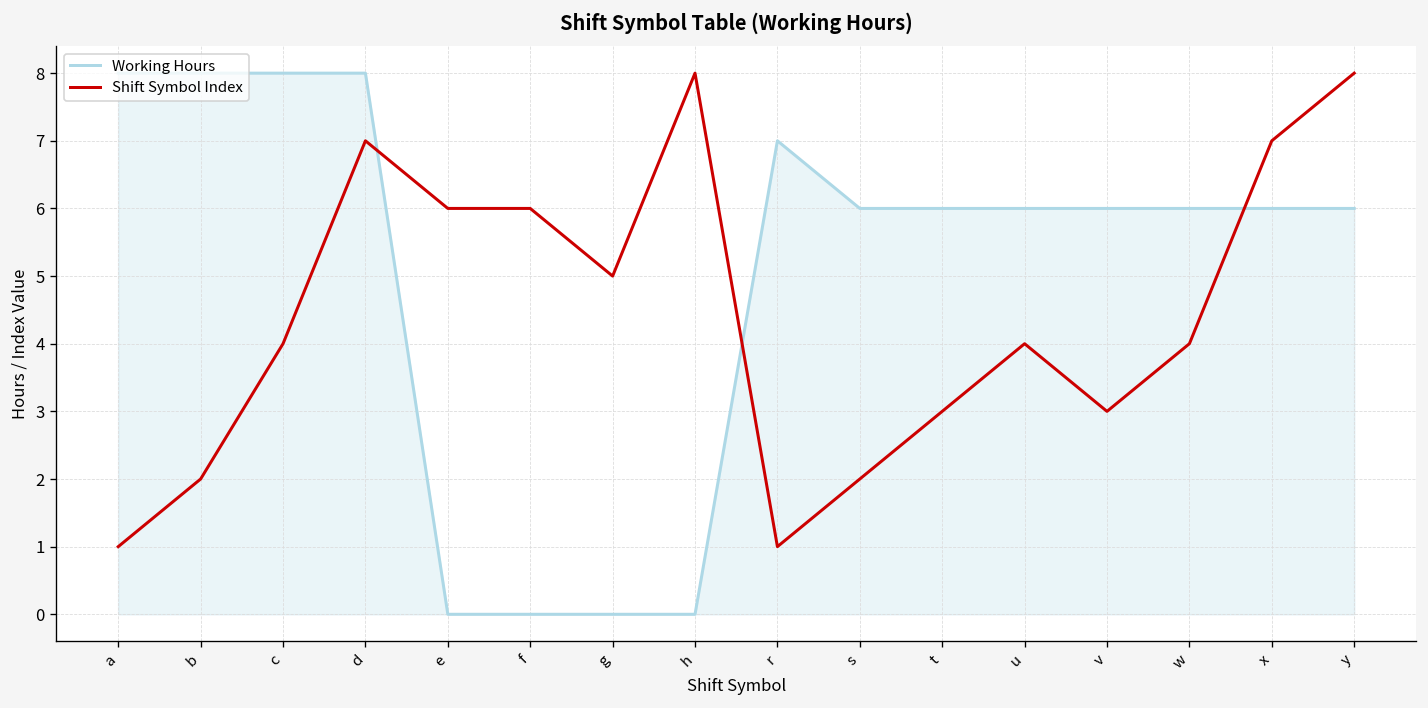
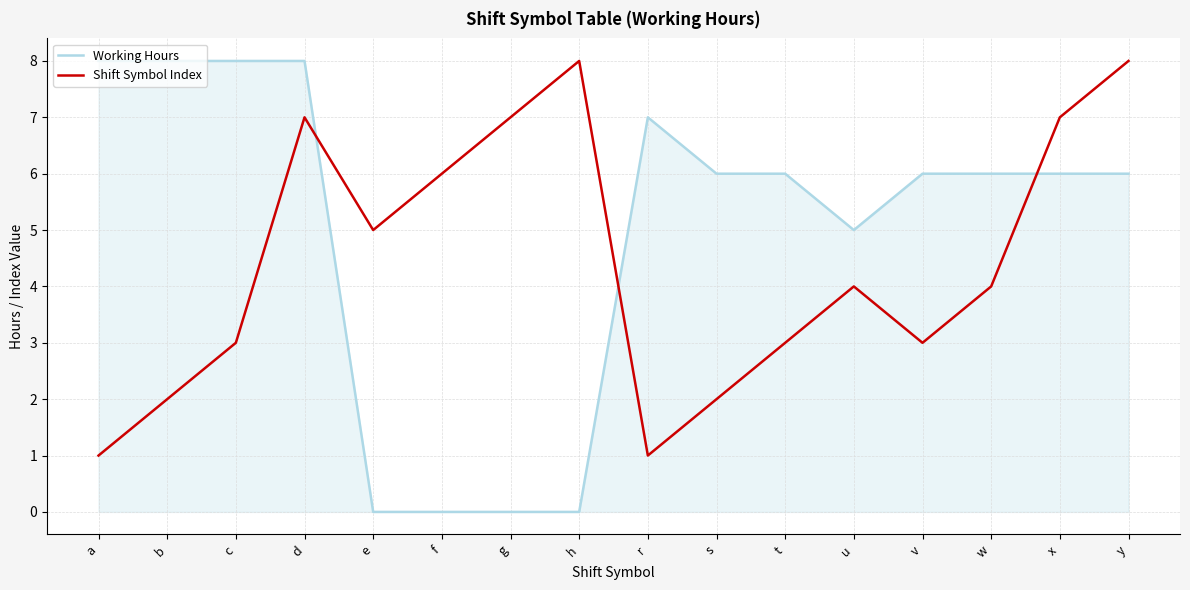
  {
    "Working Hours": {
      "c": 8,
      "d": 8,
      "e": 0,
      "f": 0,
      "g": 0,
      "h": 0,
      "r": 7,
      "s": 6,
      "t": 6,
-     "u": 6,
+     "u": 5,
      "v": 6,
      "w": 6,
      "x": 6,
      "y": 6
    },
    "Shift Symbol Index": {
      "a": 1,
      "b": 2,
-     "c": 4,
+     "c": 3,
      "d": 7,
-     "e": 6,
+     "e": 5,
      "f": 6,
-     "g": 5,
+     "g": 7,
      "h": 8,
      "r": 1,
      "s": 2,
      "t": 3,
      "u": 4,
      "v": 3,
      "w": 4,
      "x": 7,
      "y": 8
    }
  }
